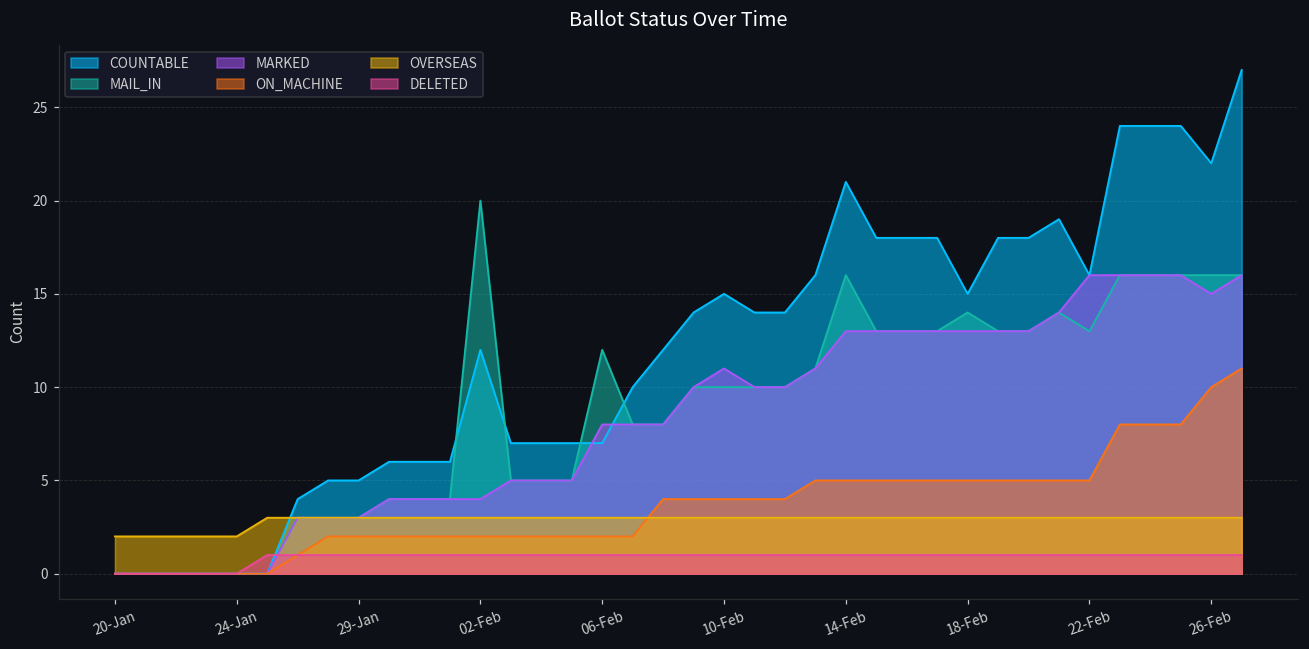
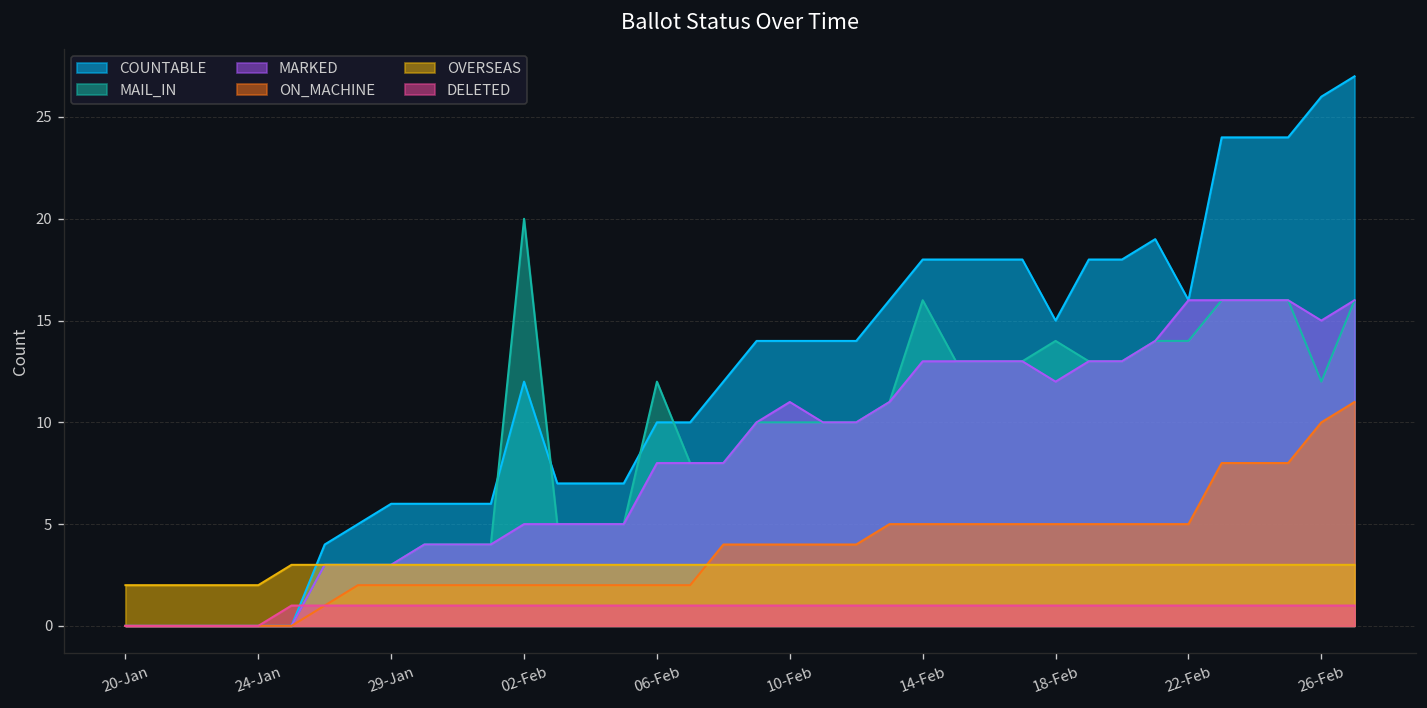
  {
    "COUNTABLE": {
-     "29-Jan": 5,
+     "29-Jan": 6,
      "02-Feb": 12,
-     "06-Feb": 7,
-     "10-Feb": 15,
-     "14-Feb": 21,
+     "06-Feb": 10,
+     "10-Feb": 14,
+     "14-Feb": 18,
      "18-Feb": 15,
-     "26-Feb": 22
+     "26-Feb": 26
    },
    "MAIL_IN": {
      "02-Feb": 20,
      "06-Feb": 12,
      "10-Feb": 10,
      "14-Feb": 16,
      "18-Feb": 14,
-     "22-Feb": 13,
-     "26-Feb": 16
+     "22-Feb": 14,
+     "26-Feb": 12
    },
    "MARKED": {
-     "02-Feb": 4,
+     "02-Feb": 5,
      "06-Feb": 8,
      "10-Feb": 11,
      "14-Feb": 13,
-     "18-Feb": 13,
+     "18-Feb": 12,
      "26-Feb": 15
    },
    "DELETED": {
      "29-Jan": 1,
      "02-Feb": 1,
      "06-Feb": 1,
      "10-Feb": 1,
      "14-Feb": 1,
      "18-Feb": 1,
      "22-Feb": 1,
      "26-Feb": 1
    }
  }
